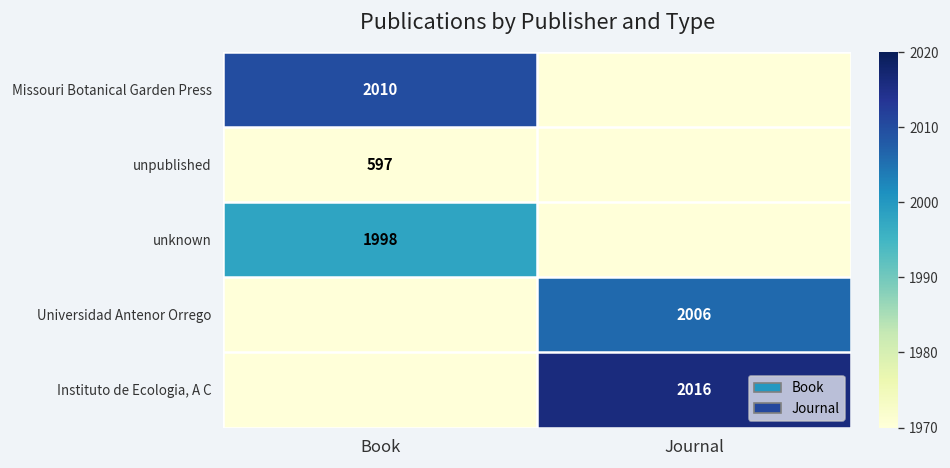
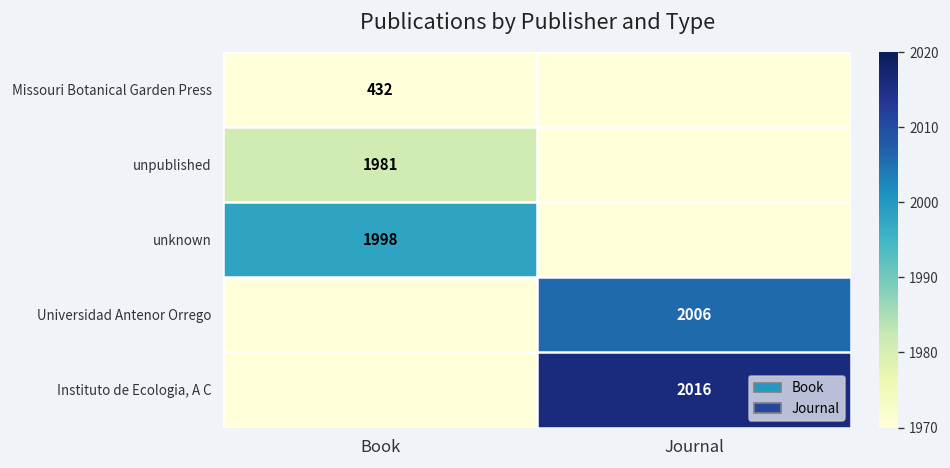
  {
    "Missouri Botanical Garden Press": {
-     "Book": 2010
+     "Book": 432
    },
    "unpublished": {
-     "Book": 597
+     "Book": 1981
    },
    "unknown": {
      "Book": 1998
    },
    "Universidad Antenor Orrego": {
      "Journal": 2006
    },
    "Instituto de Ecologia, A C": {
      "Journal": 2016
    }
  }
